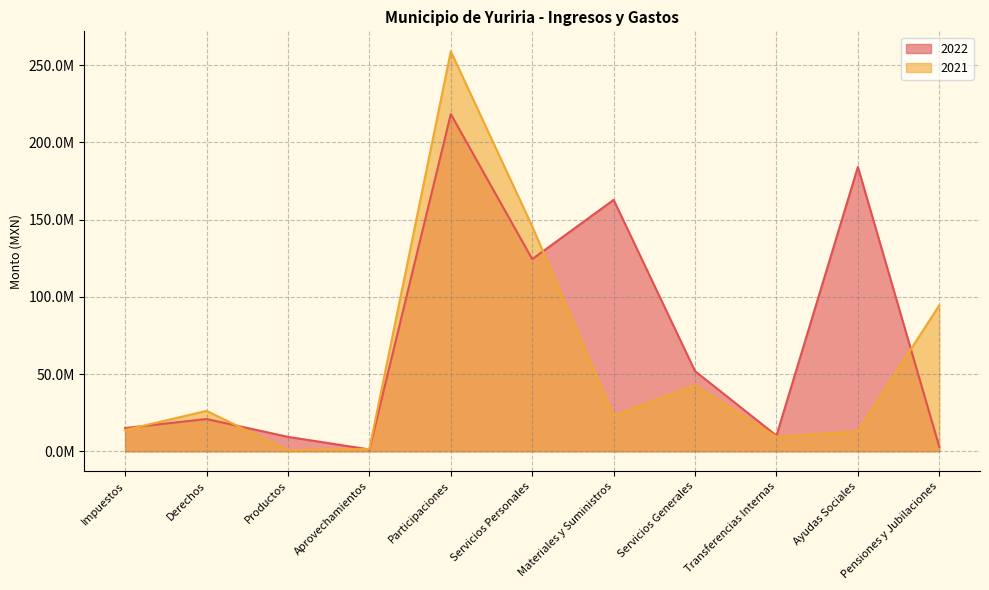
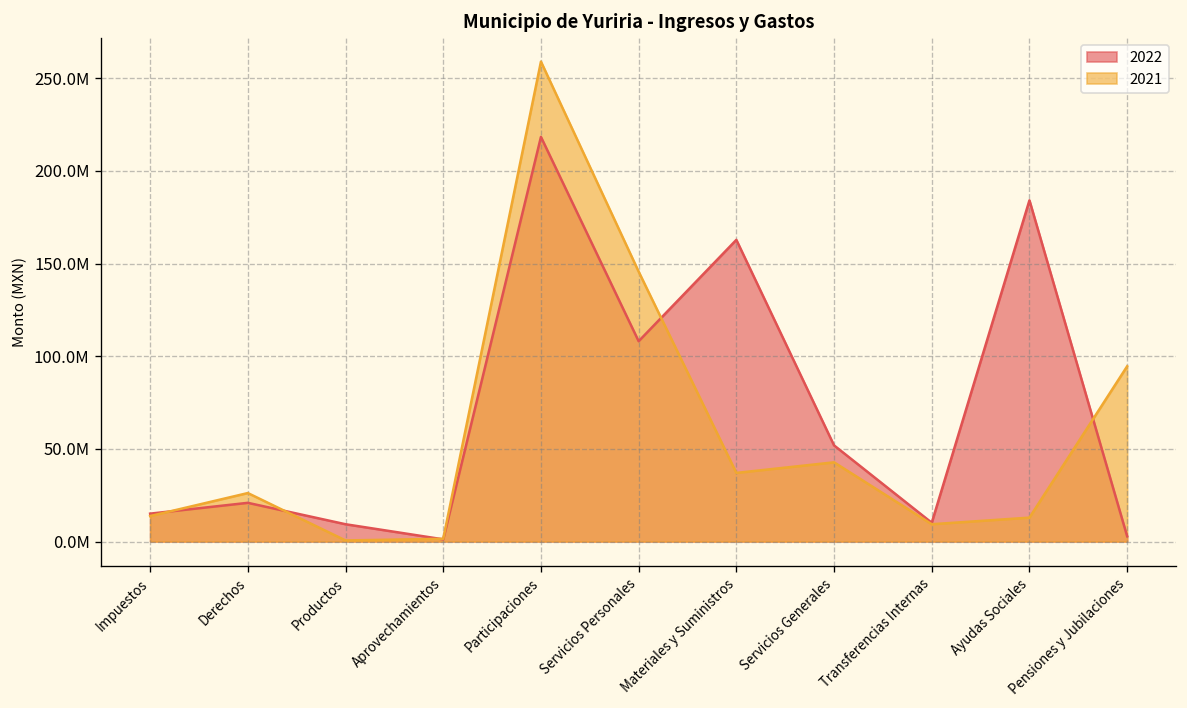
  {
    "2022": {
      "Derechos": 21000000,
      "Productos": 9000000,
      "Participaciones": 218000000,
-     "Servicios Personales": 124000000,
+     "Servicios Personales": 108000000,
      "Materiales y Suministros": 163000000,
      "Servicios Generales": 52000000,
      "Ayudas Sociales": 184000000,
      "Pensiones y Jubilaciones": 3000000
    },
    "2021": {
      "Derechos": 26000000,
      "Productos": 1000000,
      "Participaciones": 259000000,
      "Servicios Personales": 146000000,
-     "Materiales y Suministros": 23000000,
+     "Materiales y Suministros": 37000000,
      "Servicios Generales": 43000000,
      "Ayudas Sociales": 13000000,
      "Pensiones y Jubilaciones": 95000000
    }
  }
